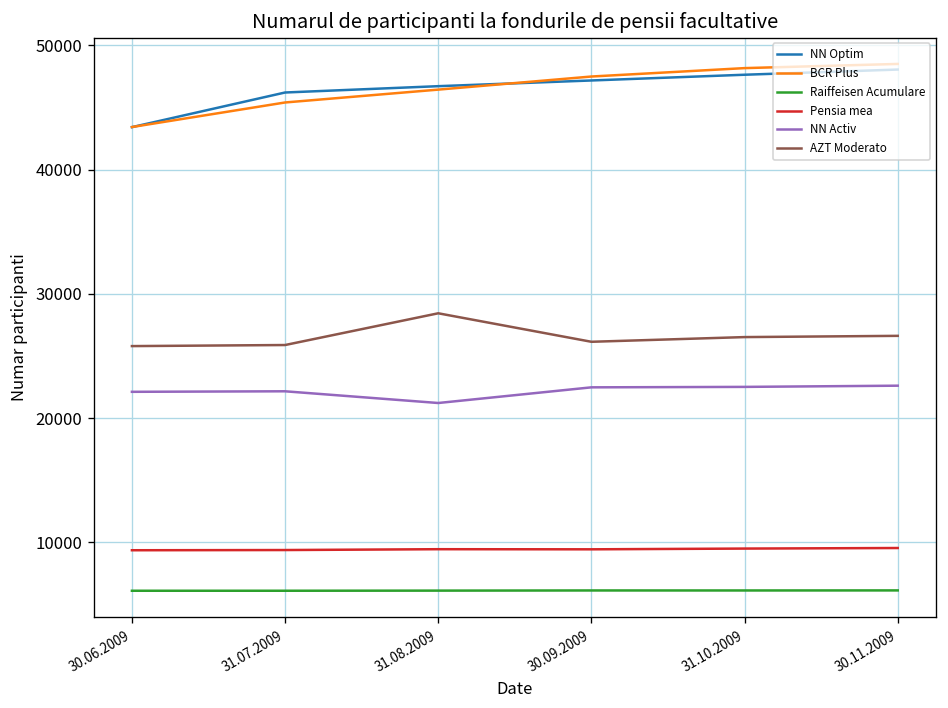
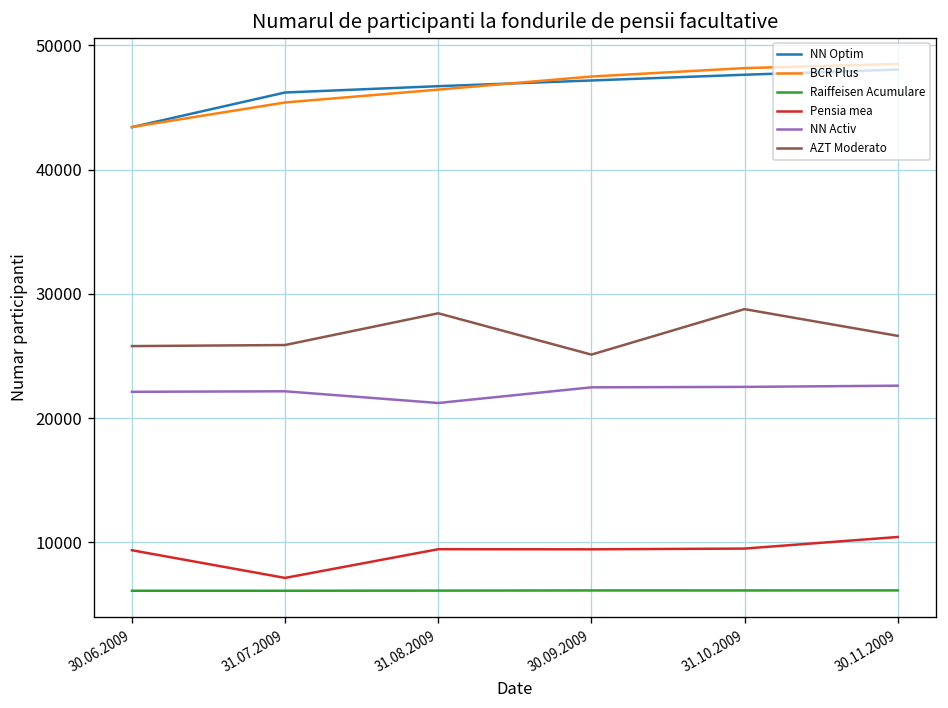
  {
    "NN Optim": {
      "31.07.2009": 46200,
      "31.08.2009": 46700,
      "30.09.2009": 47200,
      "31.10.2009": 47600
    },
    "BCR Plus": {
      "31.07.2009": 45400,
      "31.08.2009": 46400,
      "30.09.2009": 47500,
      "31.10.2009": 48200
    },
    "Raiffeisen Acumulare": {
      "30.06.2009": 6100,
      "31.07.2009": 6100,
      "31.08.2009": 6100,
      "30.09.2009": 6100,
      "31.10.2009": 6100,
      "30.11.2009": 6100
    },
    "Pensia mea": {
      "30.06.2009": 9400,
-     "31.07.2009": 9400,
+     "31.07.2009": 7100,
      "31.08.2009": 9400,
      "30.09.2009": 9400,
      "31.10.2009": 9500,
-     "30.11.2009": 9500
+     "30.11.2009": 10400
    },
    "NN Activ": {
      "30.06.2009": 22100,
      "31.07.2009": 22200,
      "31.08.2009": 21200,
      "30.09.2009": 22500,
      "31.10.2009": 22500,
      "30.11.2009": 22600
    },
    "AZT Moderato": {
      "30.06.2009": 25800,
      "31.07.2009": 25900,
      "31.08.2009": 28400,
-     "30.09.2009": 26100,
-     "31.10.2009": 26500,
+     "30.09.2009": 25100,
+     "31.10.2009": 28800,
      "30.11.2009": 26600
    }
  }
